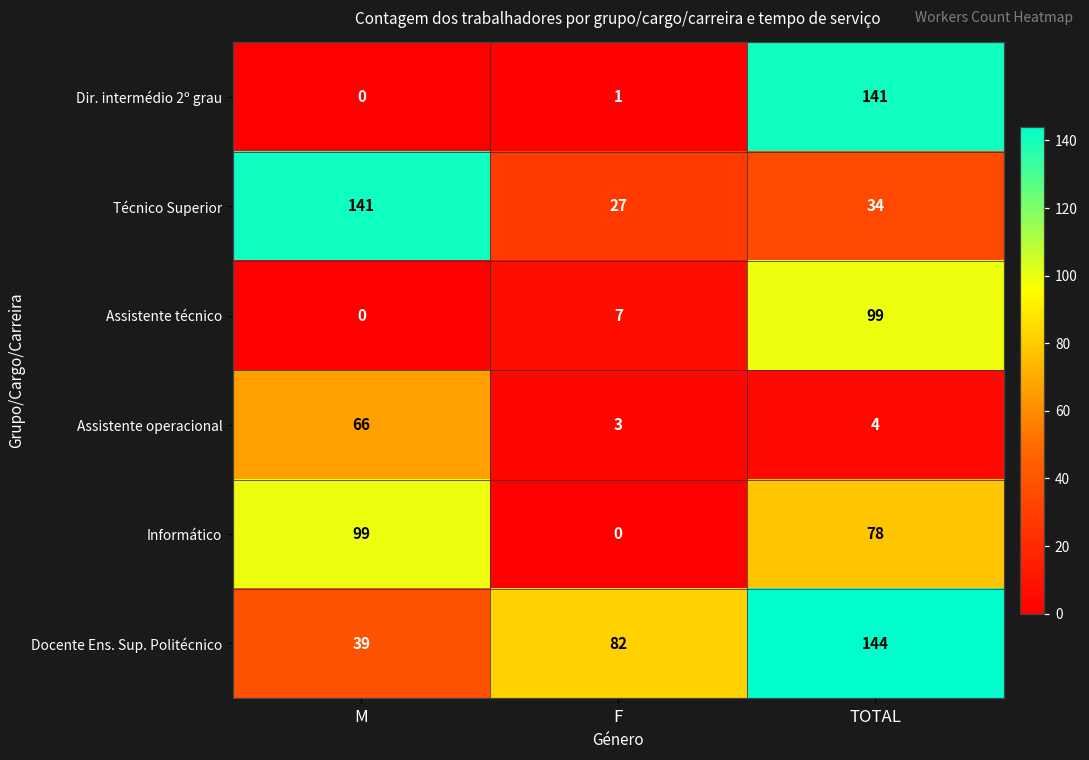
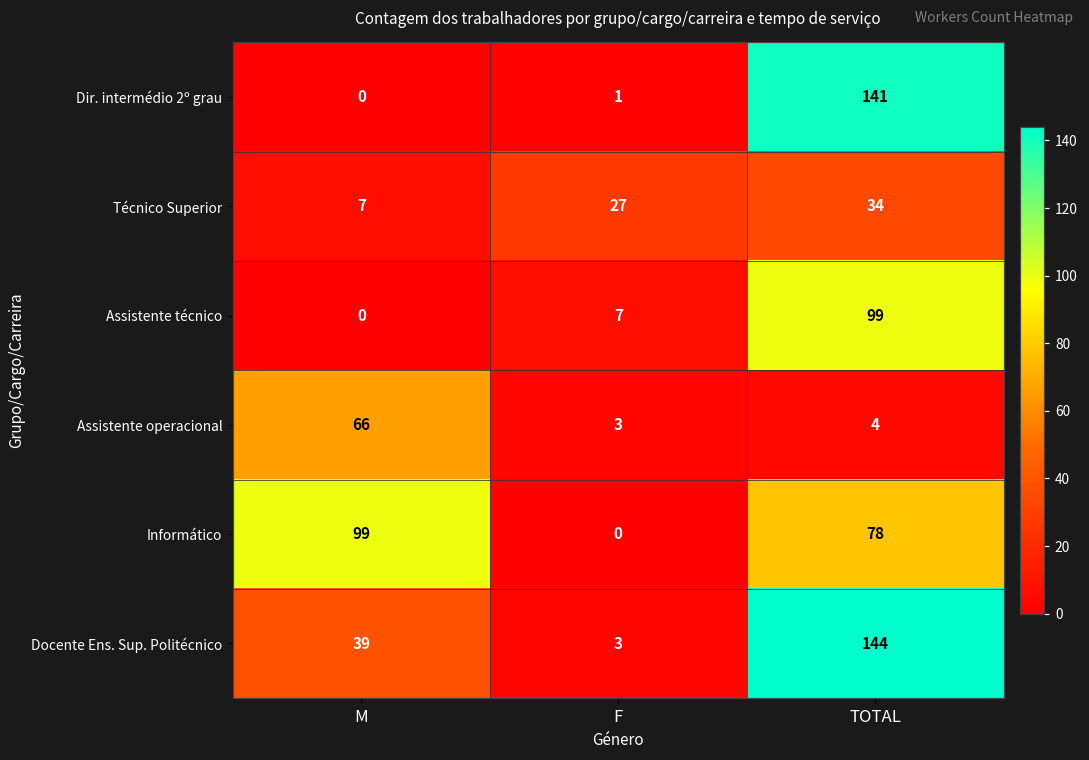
  {
    "Dir. intermédio 2º grau": {
      "M": 0,
      "F": 1,
      "TOTAL": 141
    },
    "Técnico Superior": {
-     "M": 141,
+     "M": 7,
      "F": 27,
      "TOTAL": 34
    },
    "Assistente técnico": {
      "M": 0,
      "F": 7,
      "TOTAL": 99
    },
    "Assistente operacional": {
      "M": 66,
      "F": 3,
      "TOTAL": 4
    },
    "Informático": {
      "M": 99,
      "F": 0,
      "TOTAL": 78
    },
    "Docente Ens. Sup. Politécnico": {
      "M": 39,
-     "F": 82,
+     "F": 3,
      "TOTAL": 144
    }
  }
